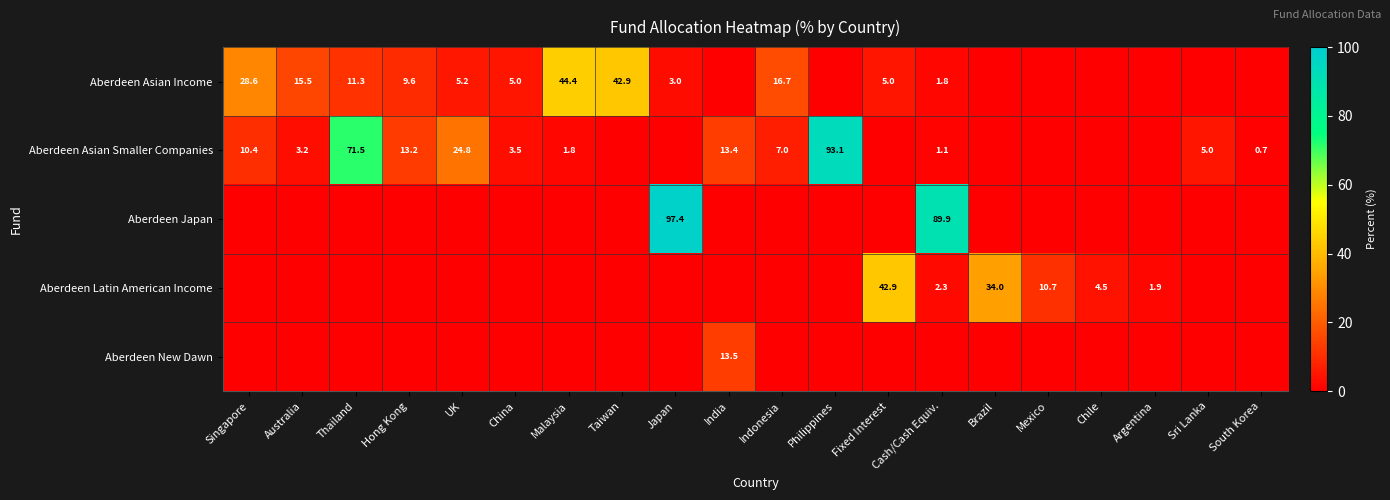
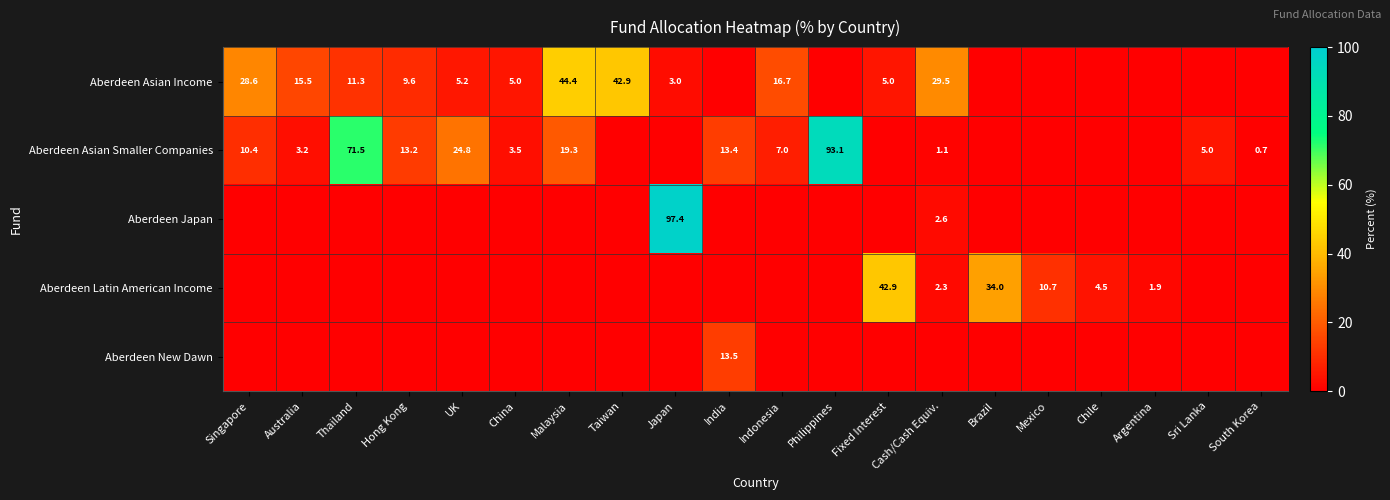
  {
    "Aberdeen Asian Income": {
      "Singapore": 28.6,
      "Australia": 15.5,
      "Thailand": 11.3,
      "Hong Kong": 9.6,
      "UK": 5.2,
      "China": 5.0,
      "Malaysia": 44.4,
      "Taiwan": 42.9,
      "Japan": 3.0,
      "Indonesia": 16.7,
      "Fixed Interest": 5.0,
-     "Cash/Cash Equiv.": 1.8
+     "Cash/Cash Equiv.": 29.5
    },
    "Aberdeen Asian Smaller Companies": {
      "Singapore": 10.4,
      "Australia": 3.2,
      "Thailand": 71.5,
      "Hong Kong": 13.2,
      "UK": 24.8,
      "China": 3.5,
-     "Malaysia": 1.8,
+     "Malaysia": 19.3,
      "India": 13.4,
      "Indonesia": 7.0,
      "Philippines": 93.1,
      "Cash/Cash Equiv.": 1.1,
      "Sri Lanka": 5.0,
      "South Korea": 0.7
    },
    "Aberdeen Japan": {
      "Japan": 97.4,
-     "Cash/Cash Equiv.": 89.9
+     "Cash/Cash Equiv.": 2.6
    },
    "Aberdeen Latin American Income": {
      "Fixed Interest": 42.9,
      "Cash/Cash Equiv.": 2.3,
      "Brazil": 34.0,
      "Mexico": 10.7,
      "Chile": 4.5,
      "Argentina": 1.9
    },
    "Aberdeen New Dawn": {
      "India": 13.5
    }
  }
